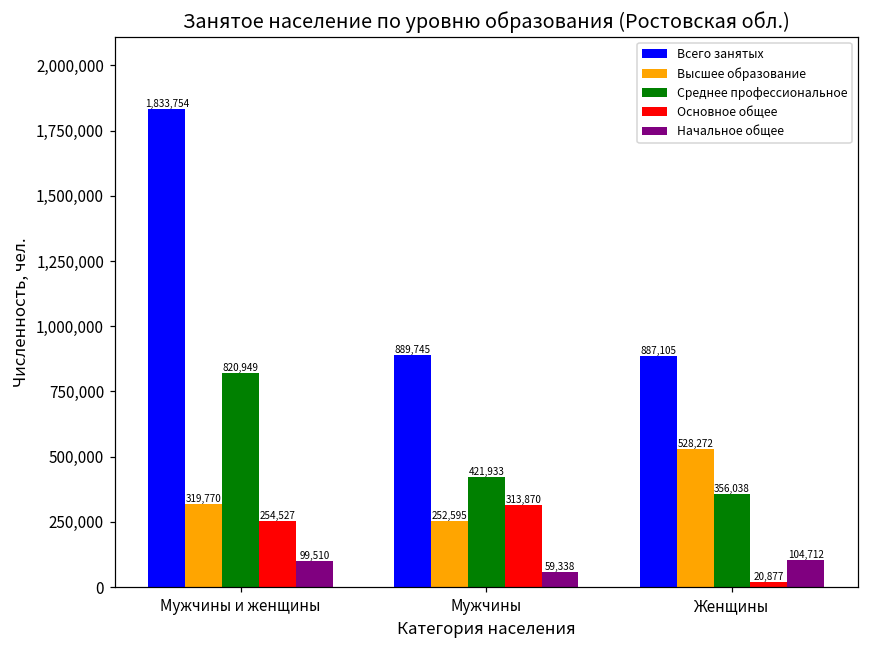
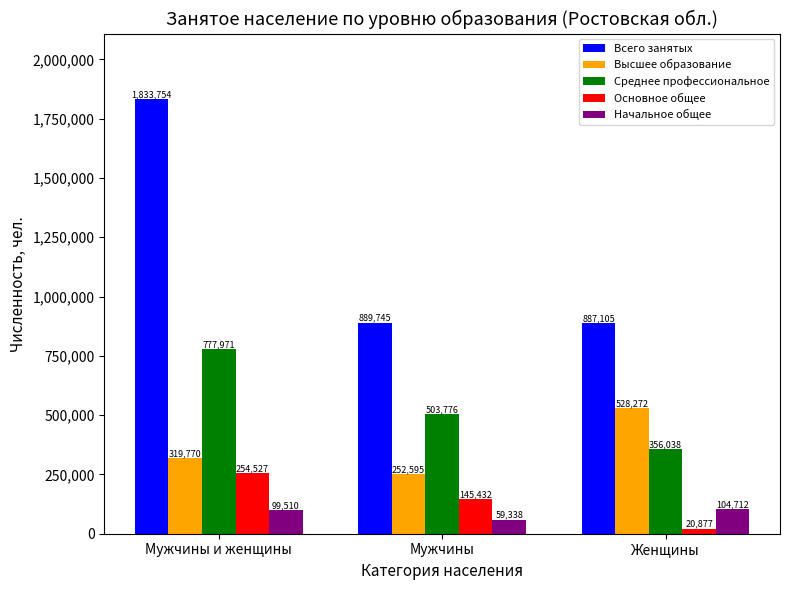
  {
    "Всего занятых": {
      "Мужчины и женщины": "1,833,754",
      "Мужчины": "889,745",
      "Женщины": "887,105"
    },
    "Высшее образование": {
      "Мужчины и женщины": "319,770",
      "Мужчины": "252,595",
      "Женщины": "528,272"
    },
    "Среднее профессиональное": {
-     "Мужчины и женщины": "820,949",
-     "Мужчины": "421,933",
+     "Мужчины и женщины": "777,971",
+     "Мужчины": "503,776",
      "Женщины": "356,038"
    },
    "Основное общее": {
      "Мужчины и женщины": "254,527",
-     "Мужчины": "313,870",
+     "Мужчины": "145,432",
      "Женщины": "20,877"
    },
    "Начальное общее": {
      "Мужчины и женщины": "99,510",
      "Мужчины": "59,338",
      "Женщины": "104,712"
    }
  }
